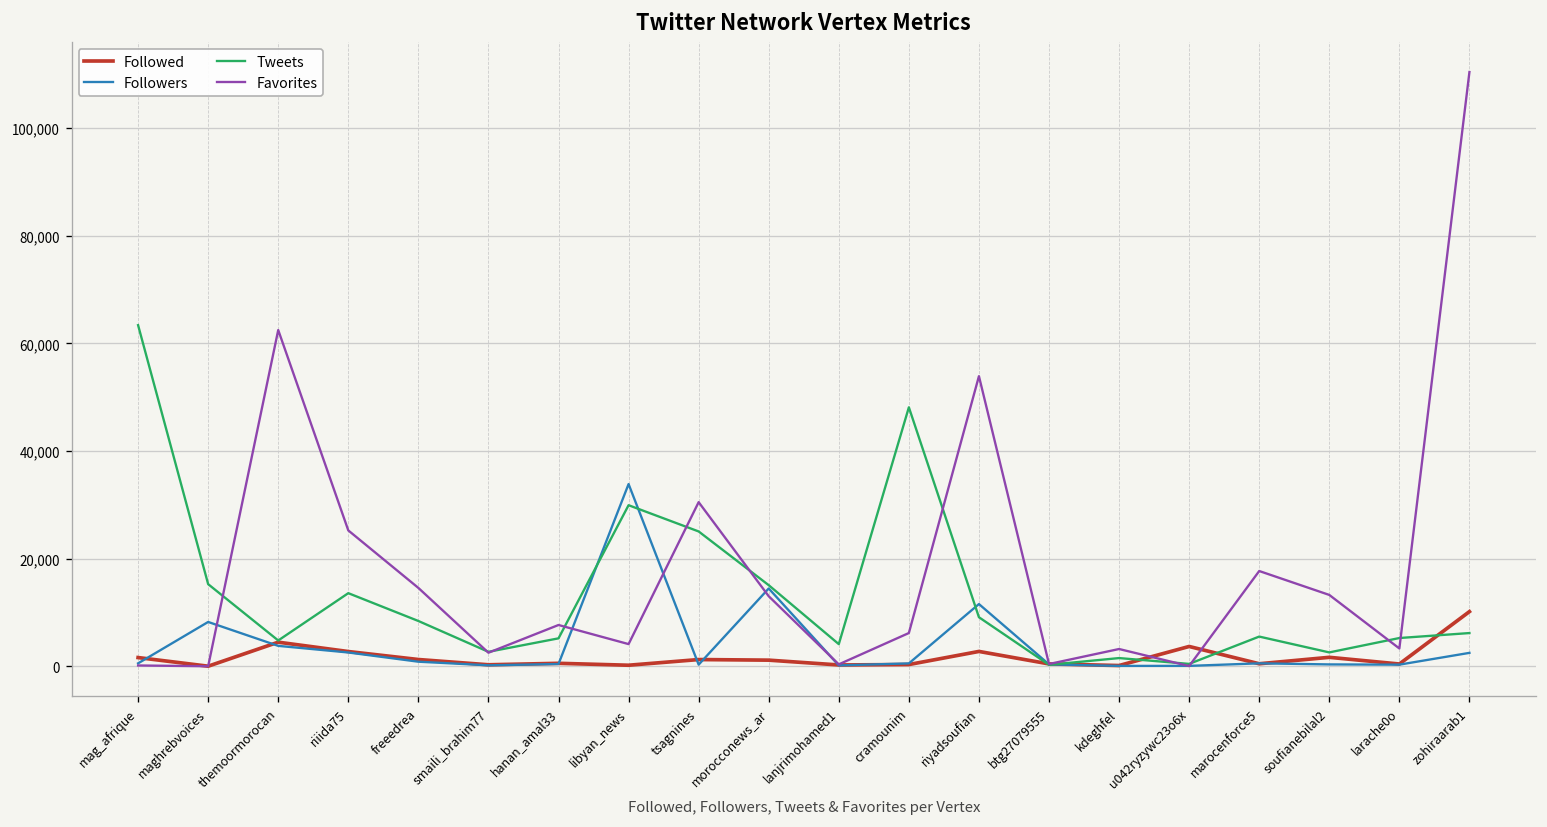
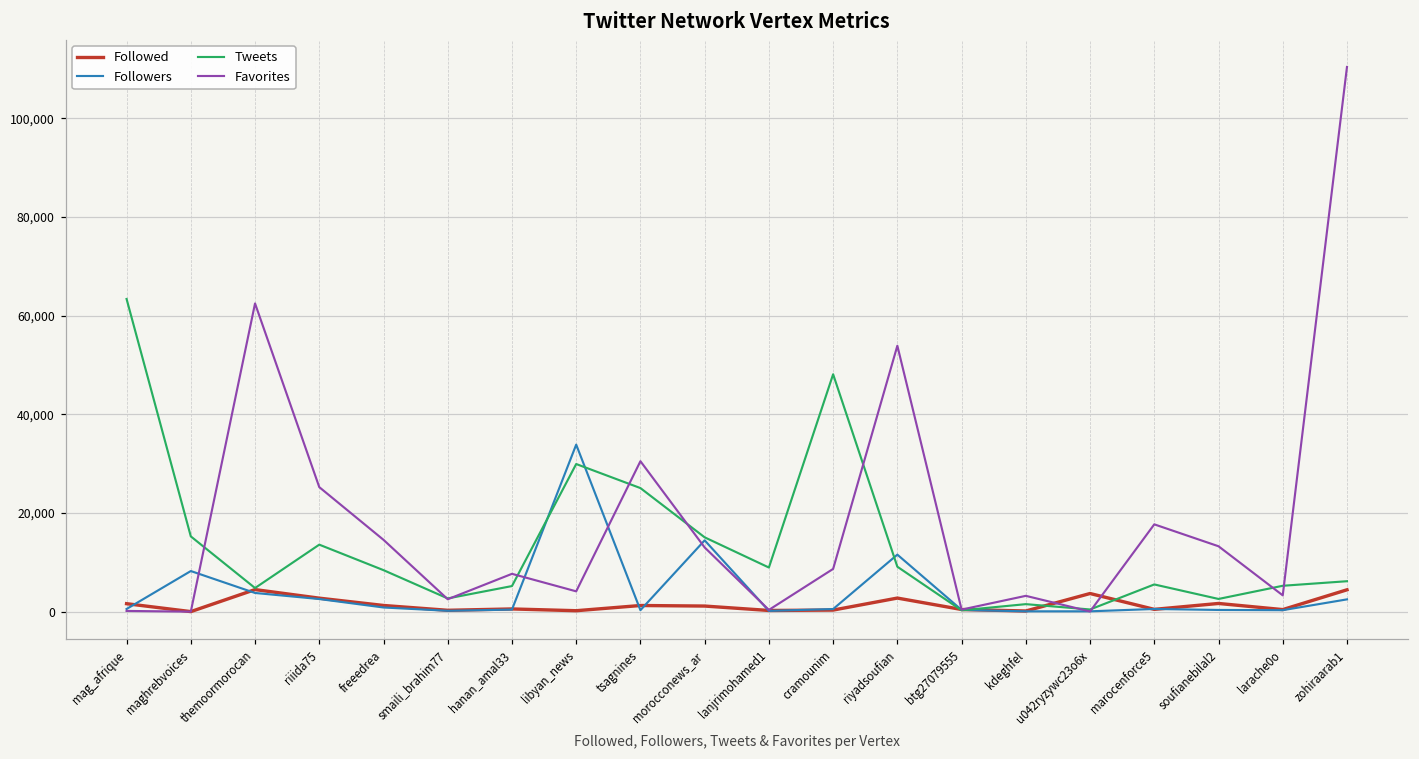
  {
    "Followed": {
      "mag_afrique": "2,000",
      "libyan_news": "0",
      "tsagnines": "1,000",
      "morocconews_ar": "1,000",
      "riyadsoufian": "3,000",
      "u042ryzywc23o6x": "4,000",
      "soufianebilal2": "2,000",
-     "zohiraarab1": "10,000"
+     "zohiraarab1": "4,000"
    },
    "Followers": {
      "maghrebvoices": "8,000",
      "themoormorocan": "4,000",
      "libyan_news": "34,000",
      "tsagnines": "0",
      "morocconews_ar": "14,000",
      "riyadsoufian": "12,000",
      "soufianebilal2": "0",
      "zohiraarab1": "2,000"
    },
    "Tweets": {
      "mag_afrique": "63,000",
      "maghrebvoices": "15,000",
      "riiida75": "14,000",
      "freeedrea": "8,000",
      "hanan_amal33": "5,000",
      "libyan_news": "30,000",
      "tsagnines": "25,000",
      "morocconews_ar": "15,000",
-     "lanjrimohamed1": "4,000",
+     "lanjrimohamed1": "9,000",
      "cramounim": "48,000",
      "riyadsoufian": "9,000",
      "kdeghfel": "2,000",
      "marocenforce5": "6,000",
      "soufianebilal2": "3,000",
      "larache0o": "5,000",
      "zohiraarab1": "6,000"
    },
    "Favorites": {
      "themoormorocan": "62,000",
      "riiida75": "25,000",
      "freeedrea": "15,000",
      "hanan_amal33": "8,000",
      "libyan_news": "4,000",
      "tsagnines": "31,000",
      "morocconews_ar": "13,000",
-     "cramounim": "6,000",
+     "cramounim": "9,000",
      "riyadsoufian": "54,000",
      "kdeghfel": "3,000",
      "marocenforce5": "18,000",
      "soufianebilal2": "13,000",
      "larache0o": "3,000",
      "zohiraarab1": "110,000"
    }
  }
